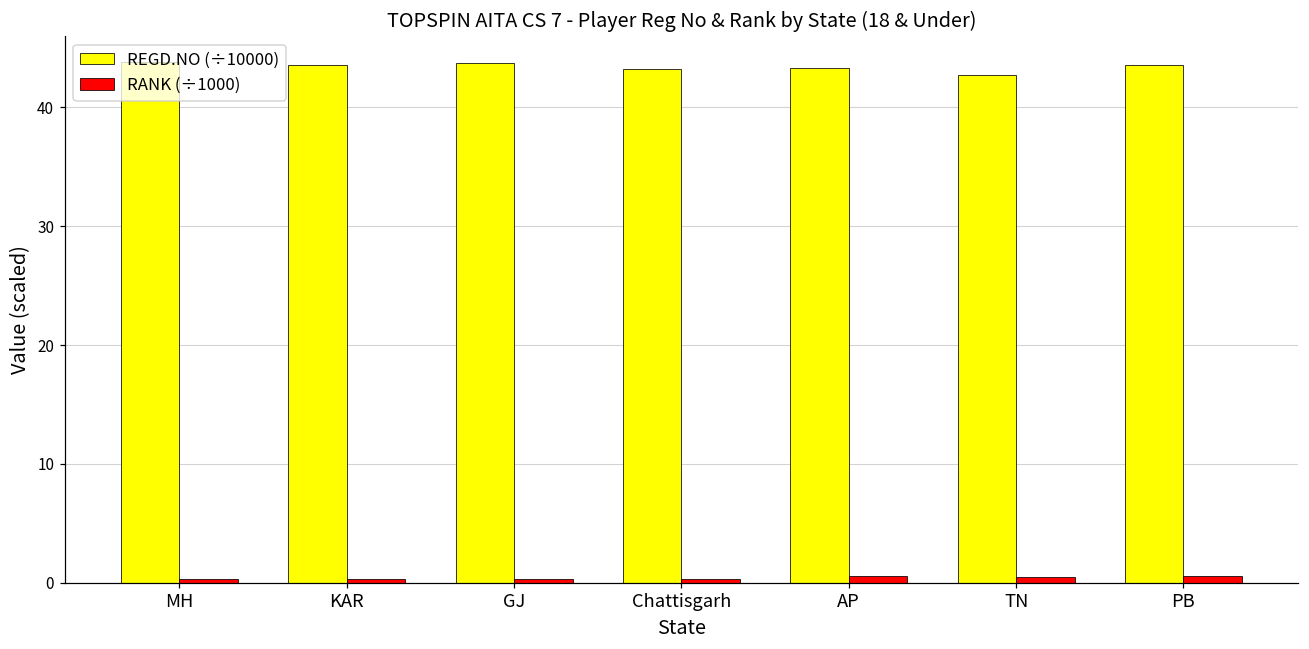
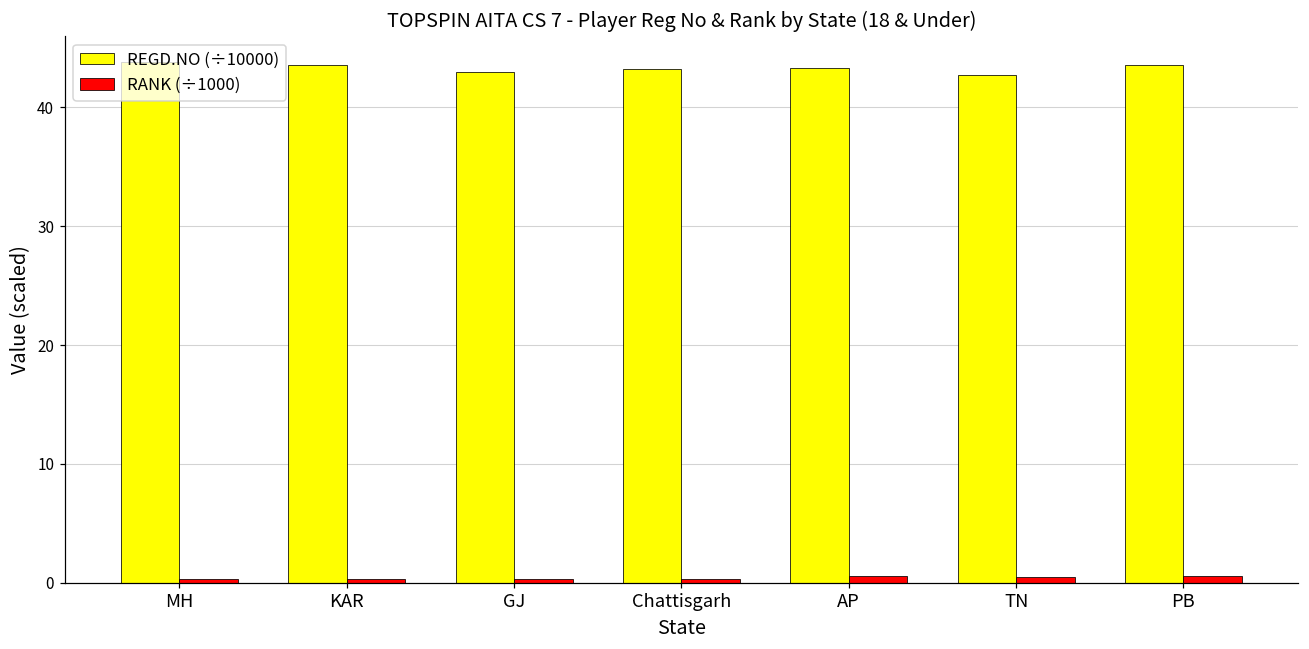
  {
    "REGD.NO (÷10000)": {
      "KAR": 43.6,
-     "GJ": 43.7,
+     "GJ": 42.9,
      "Chattisgarh": 43.2,
      "AP": 43.3,
      "TN": 42.8,
      "PB": 43.6
    },
    "RANK (÷1000)": {
      "MH": 0.4,
      "KAR": 0.3,
      "GJ": 0.3,
      "Chattisgarh": 0.3,
      "AP": 0.5,
      "TN": 0.5,
      "PB": 0.6
    }
  }
